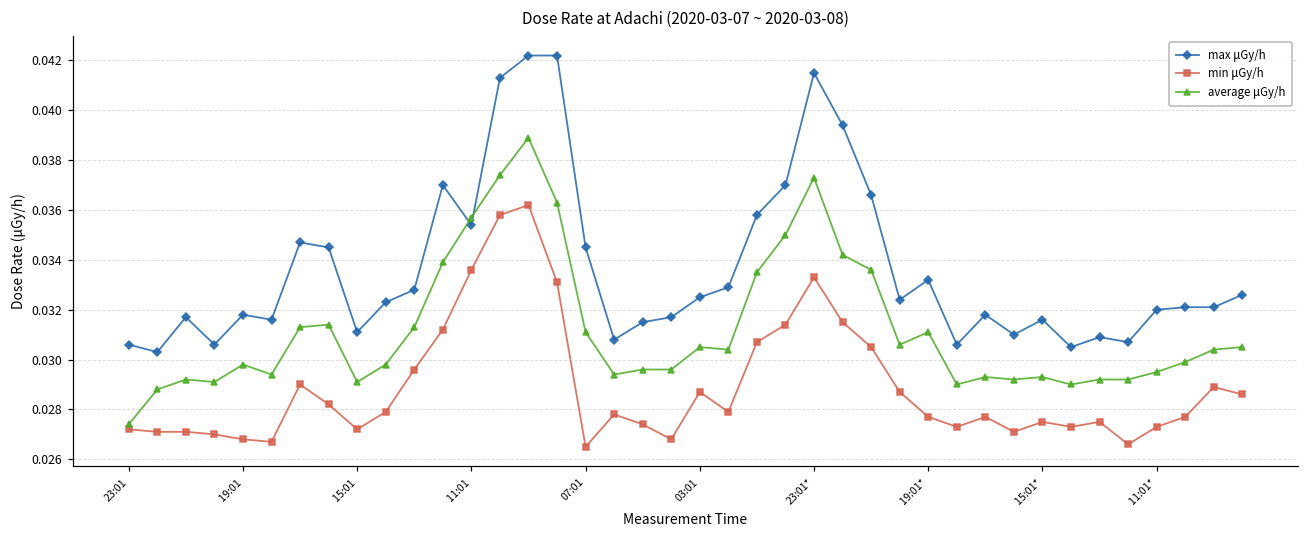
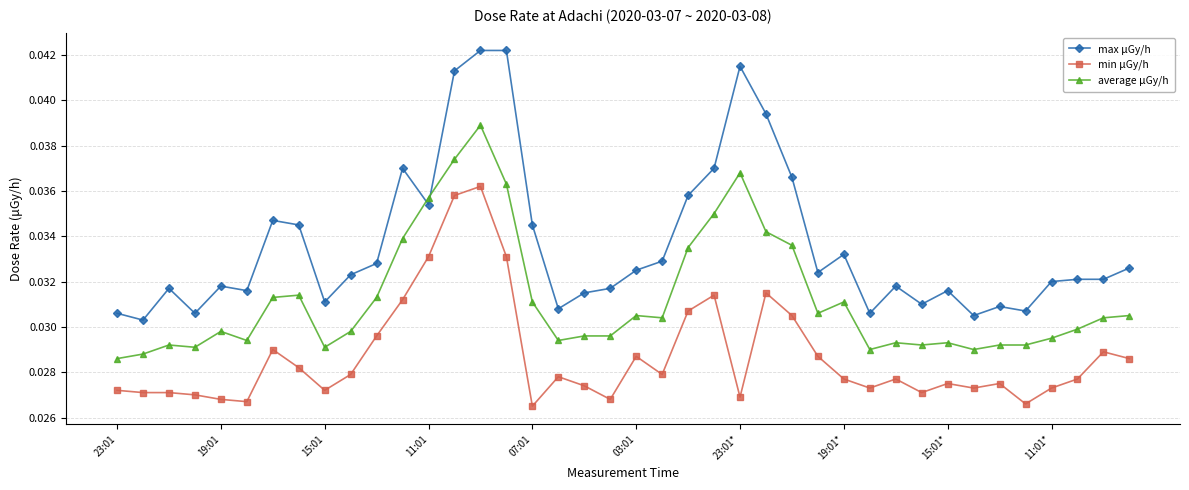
  {
    "max μGy/h": {
      "23:01": 0.0306,
      "19:01": 0.0318,
      "15:01": 0.0311,
      "11:01": 0.0354,
      "07:01": 0.0345,
      "03:01": 0.0325,
      "23:01*": 0.0415,
      "19:01*": 0.0332,
      "15:01*": 0.0316,
      "11:01*": 0.0320
    },
    "min μGy/h": {
      "23:01": 0.0272,
      "19:01": 0.0268,
      "15:01": 0.0272,
-     "11:01": 0.0336,
+     "11:01": 0.0331,
      "07:01": 0.0265,
      "03:01": 0.0287,
-     "23:01*": 0.0333,
+     "23:01*": 0.0269,
      "19:01*": 0.0277,
      "15:01*": 0.0275,
      "11:01*": 0.0273
    },
    "average μGy/h": {
-     "23:01": 0.0274,
+     "23:01": 0.0286,
      "19:01": 0.0298,
      "15:01": 0.0291,
      "11:01": 0.0357,
      "07:01": 0.0311,
      "03:01": 0.0305,
-     "23:01*": 0.0373,
+     "23:01*": 0.0368,
      "19:01*": 0.0311,
      "15:01*": 0.0293,
      "11:01*": 0.0295
    }
  }
